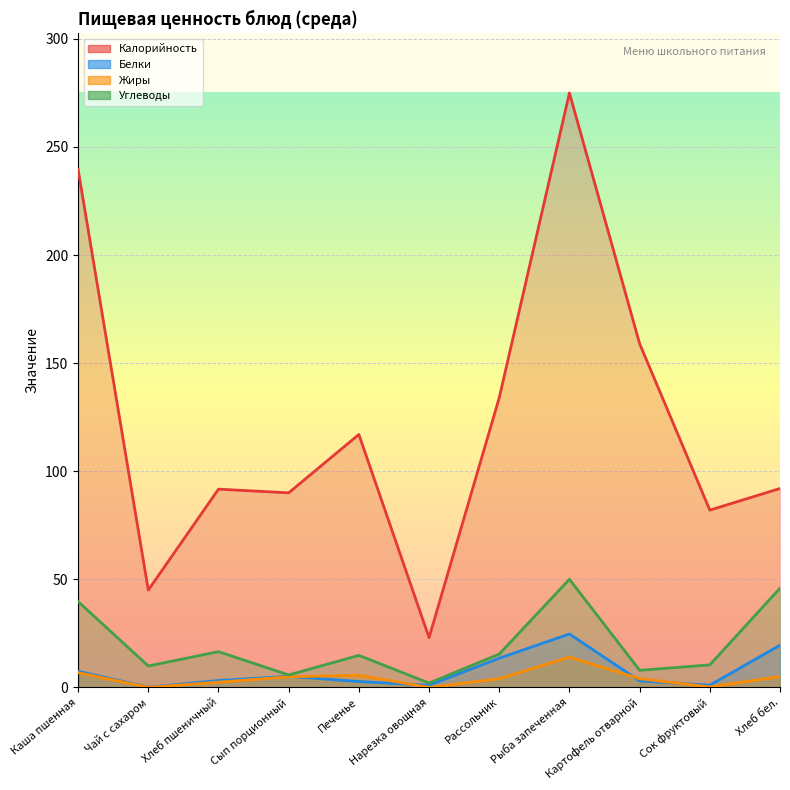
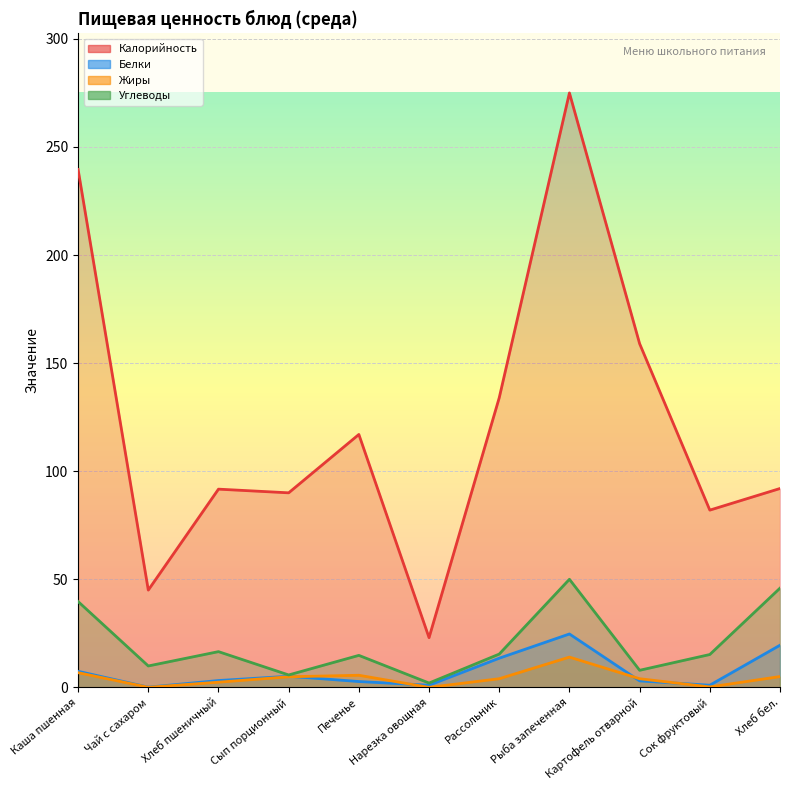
  {
    "Белки": {
      "Печенье": 3,
      "Рассольник": 14,
      "Рыба запеченная": 25,
      "Хлеб бел.": 20
    },
    "Углеводы": {
      "Каша пшенная": 40,
      "Чай с сахаром": 10,
      "Хлеб пшеничный": 17,
      "Печенье": 15,
      "Рассольник": 15,
      "Рыба запеченная": 50,
      "Картофель отварной": 8,
-     "Сок фруктовый": 10,
+     "Сок фруктовый": 15,
      "Хлеб бел.": 46
    }
  }
